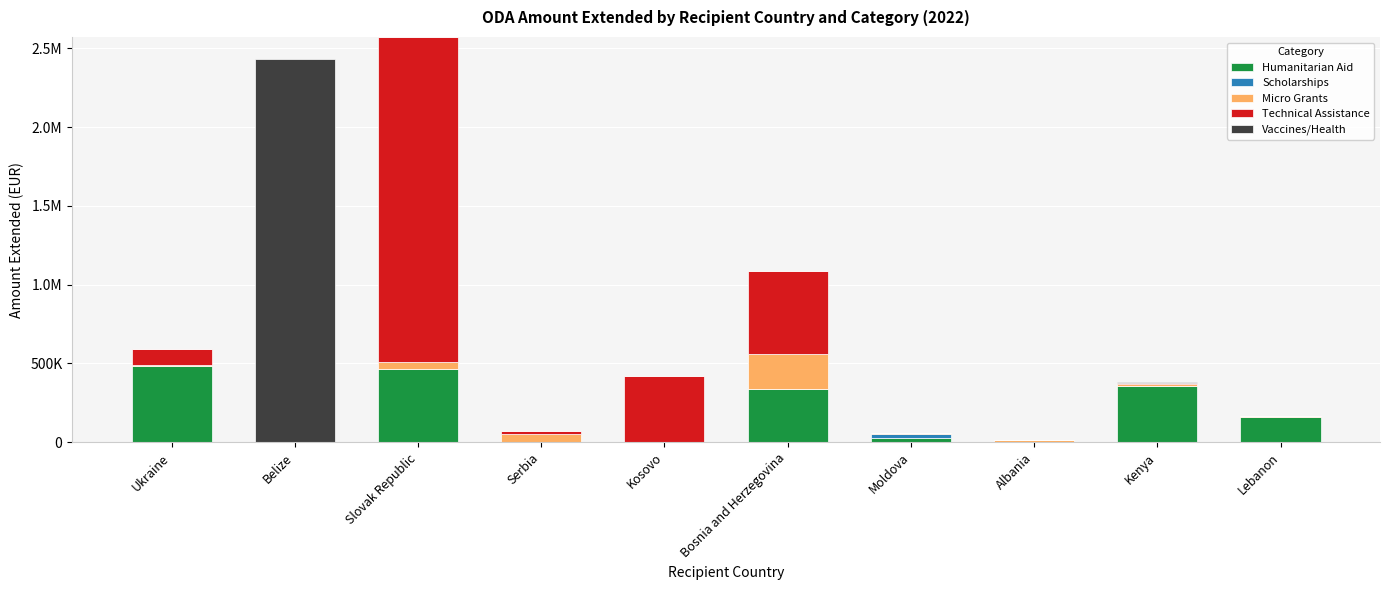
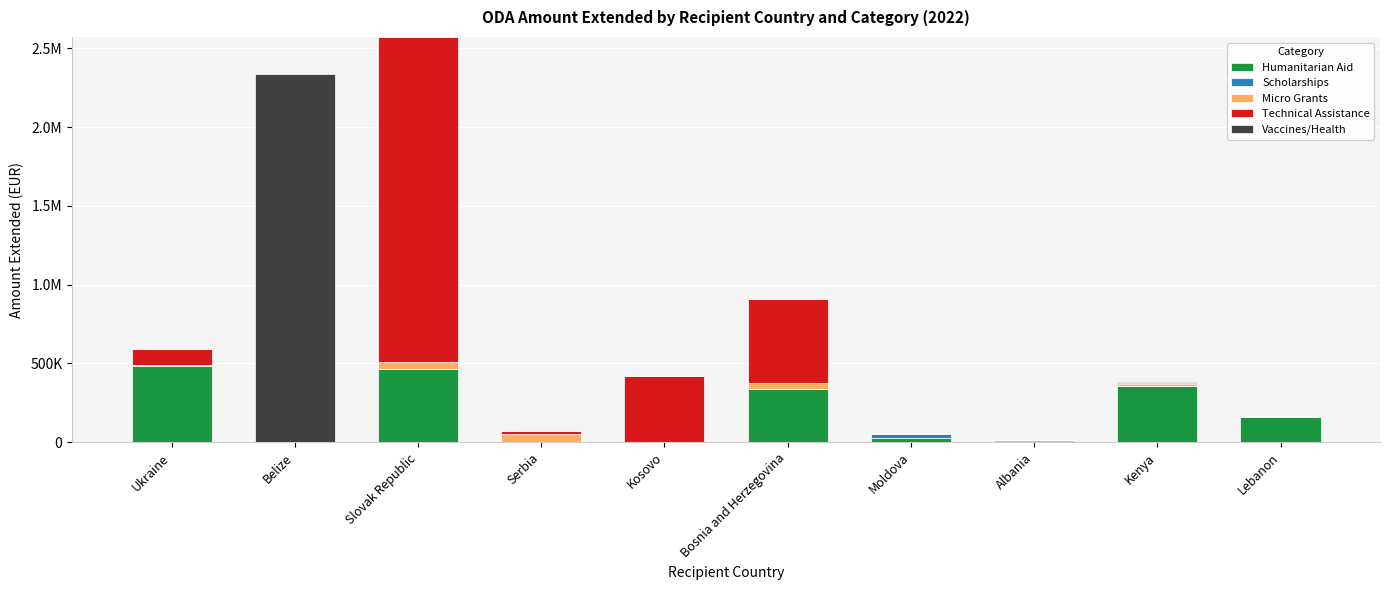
  {
    "Humanitarian Aid": {
      "Ukraine": 480000,
      "Belize": 0,
      "Slovak Republic": 460000,
      "Serbia": 0,
      "Kosovo": 0,
      "Bosnia and Herzegovina": 340000,
      "Moldova": 30000,
      "Kenya": 360000,
      "Lebanon": 160000
    },
    "Scholarships": {
      "Ukraine": 0,
      "Belize": 0,
      "Slovak Republic": 0,
      "Serbia": 0,
      "Kosovo": 0,
      "Bosnia and Herzegovina": 0,
      "Moldova": 30000,
      "Albania": 0,
      "Kenya": 0,
      "Lebanon": 0
    },
    "Micro Grants": {
      "Belize": 0,
      "Slovak Republic": 50000,
      "Serbia": 50000,
      "Kosovo": 0,
-     "Bosnia and Herzegovina": 220000
+     "Bosnia and Herzegovina": 40000
    },
    "Technical Assistance": {
      "Ukraine": 100000,
      "Belize": 0,
      "Slovak Republic": 2060000,
      "Serbia": 20000,
      "Kosovo": 420000,
      "Bosnia and Herzegovina": 530000,
      "Moldova": 0,
      "Lebanon": 0
    },
    "Vaccines/Health": {
      "Ukraine": 0,
-     "Belize": 2430000,
+     "Belize": 2340000,
      "Slovak Republic": 0,
      "Serbia": 0,
      "Kosovo": 0,
      "Bosnia and Herzegovina": 0,
      "Moldova": 0,
      "Albania": 0,
      "Lebanon": 0
    }
  }
